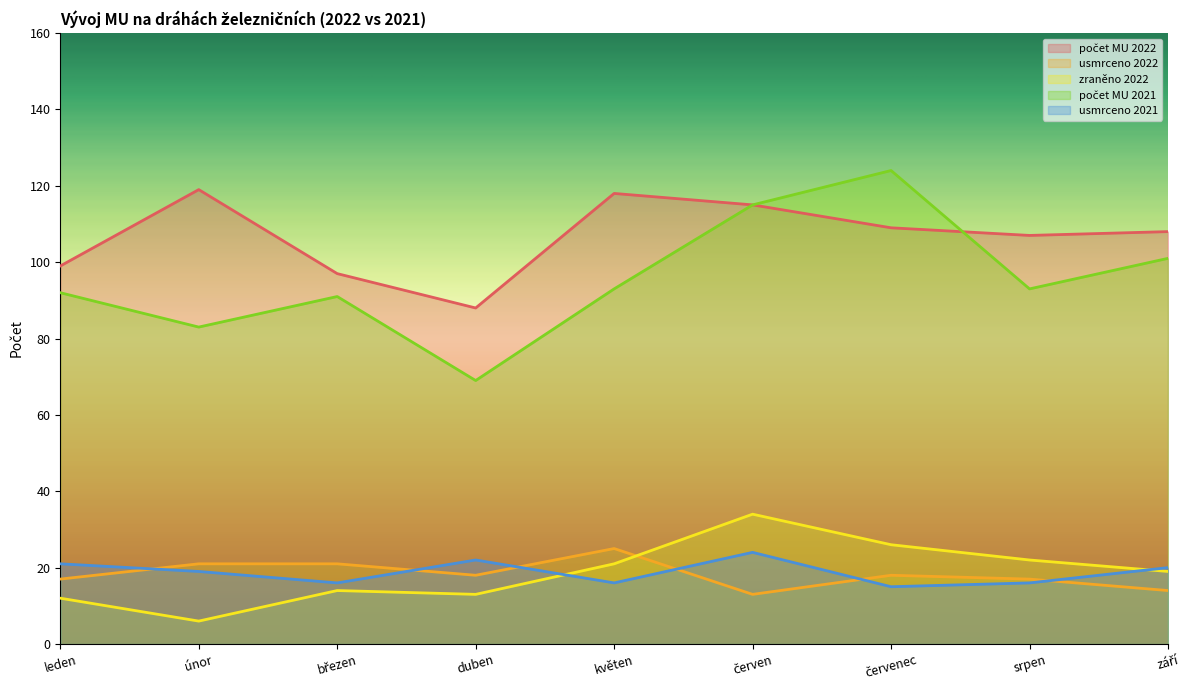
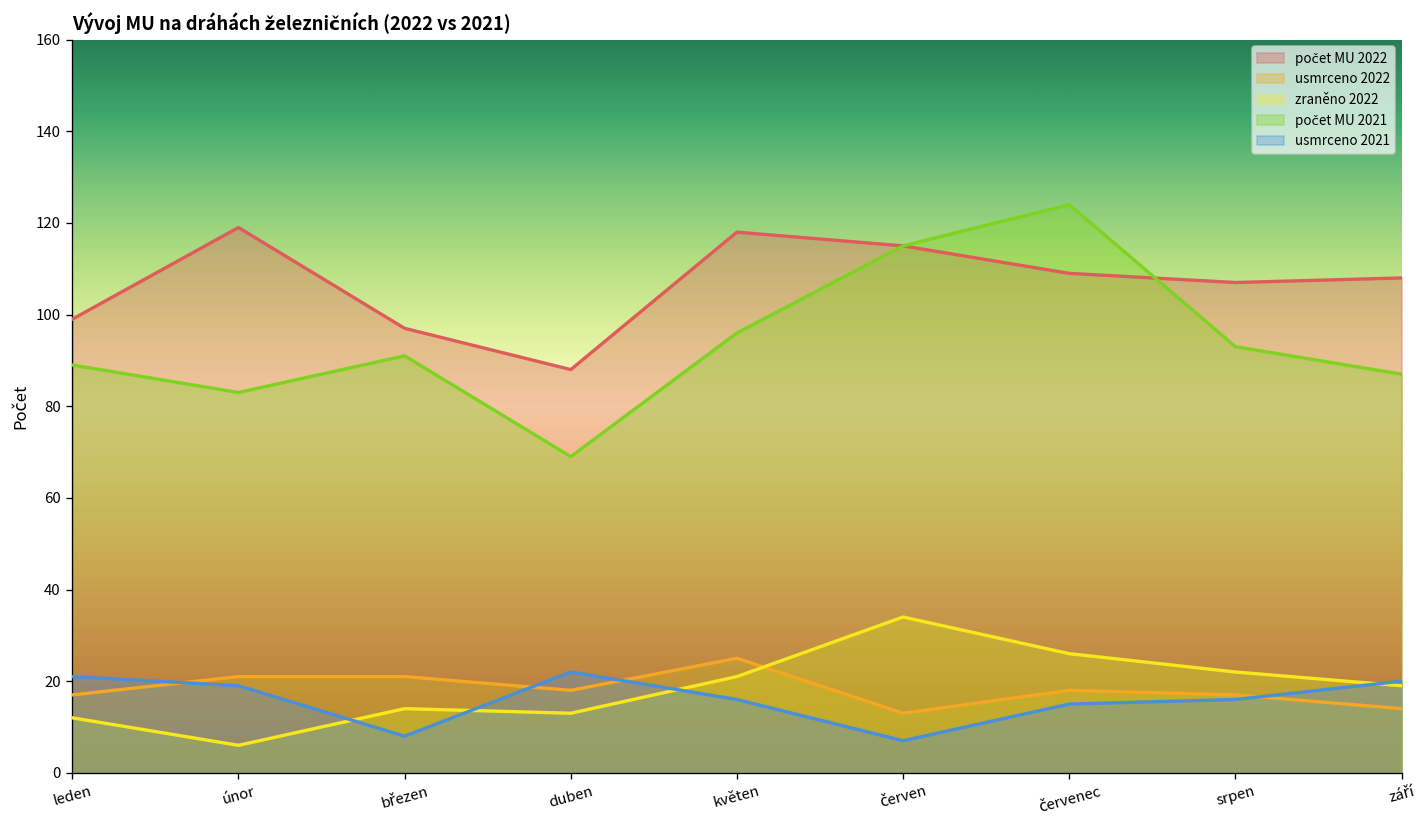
  {
    "počet MU 2021": {
-     "leden": 92,
+     "leden": 89,
      "únor": 83,
      "březen": 91,
      "duben": 69,
-     "květen": 93,
+     "květen": 96,
      "červenec": 124,
      "srpen": 93,
-     "září": 101
+     "září": 87
    },
    "usmrceno 2021": {
      "leden": 21,
      "únor": 19,
-     "březen": 16,
+     "březen": 8,
      "duben": 22,
      "květen": 16,
-     "červen": 24,
+     "červen": 7,
      "červenec": 15,
      "srpen": 16,
      "září": 20
    }
  }
